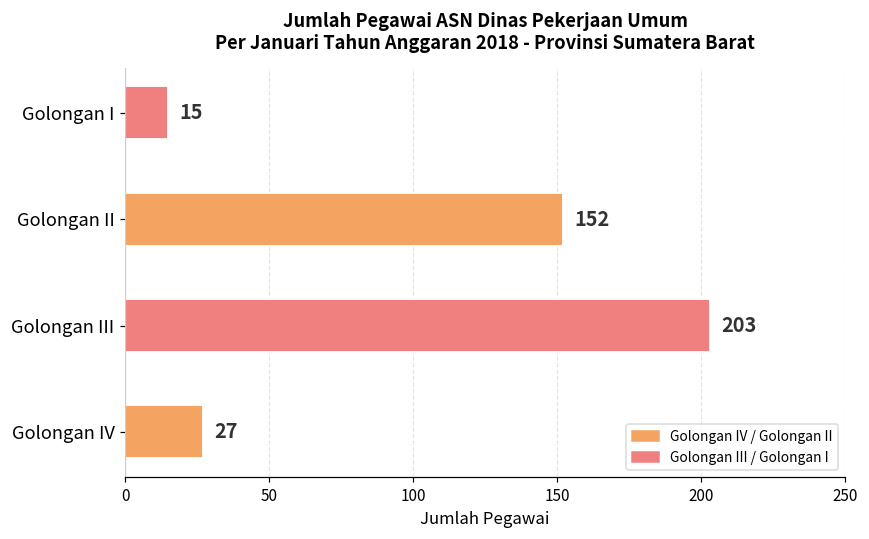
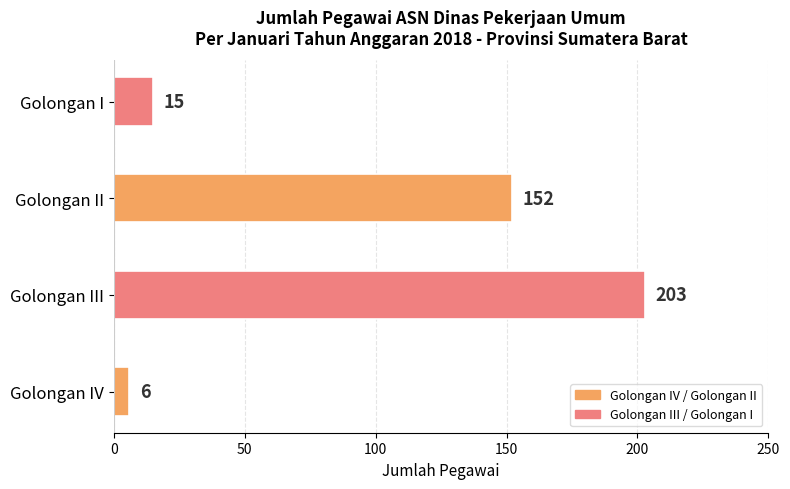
  {
    "Golongan I": 15,
    "Golongan II": 152,
    "Golongan III": 203,
-   "Golongan IV": 27
+   "Golongan IV": 6
  }
